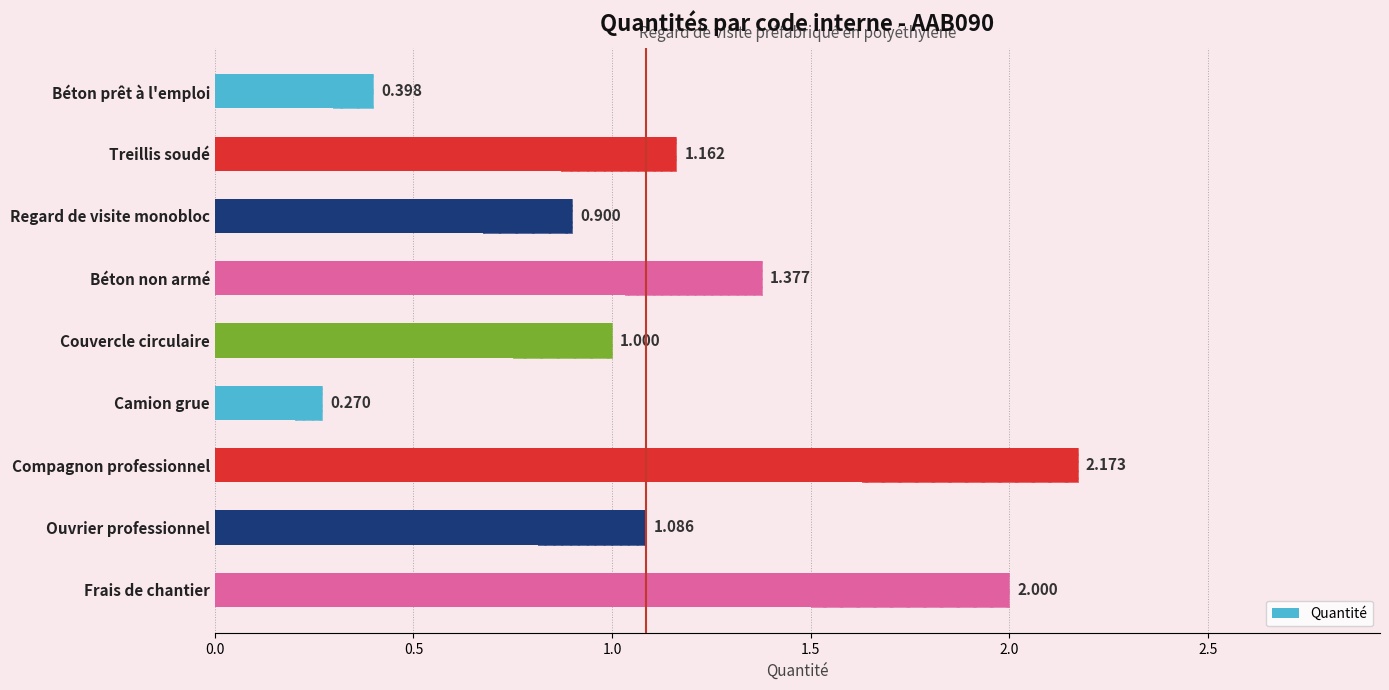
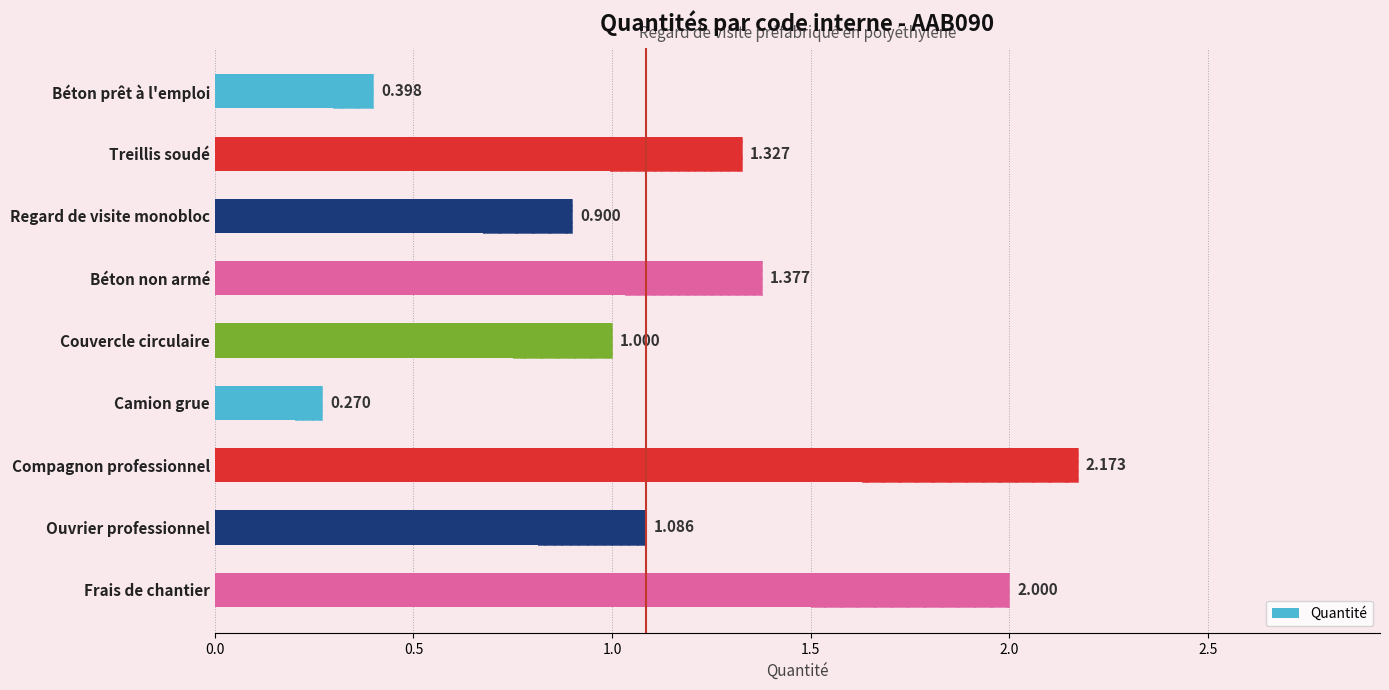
  {
    "Quantité": {
      "Béton prêt à l'emploi": 0.398,
-     "Treillis soudé": 1.162,
+     "Treillis soudé": 1.327,
      "Regard de visite monobloc": 0.900,
      "Béton non armé": 1.377,
      "Couvercle circulaire": 1.000,
      "Camion grue": 0.270,
      "Compagnon professionnel": 2.173,
      "Ouvrier professionnel": 1.086,
      "Frais de chantier": 2.000
    }
  }
